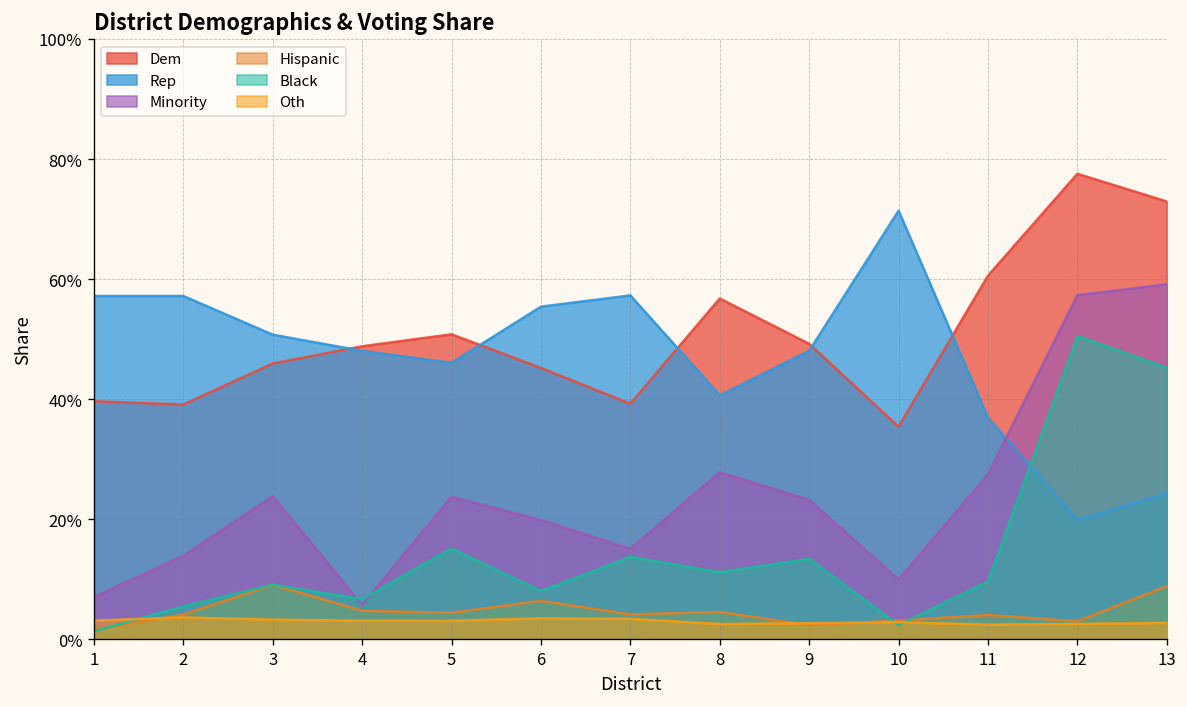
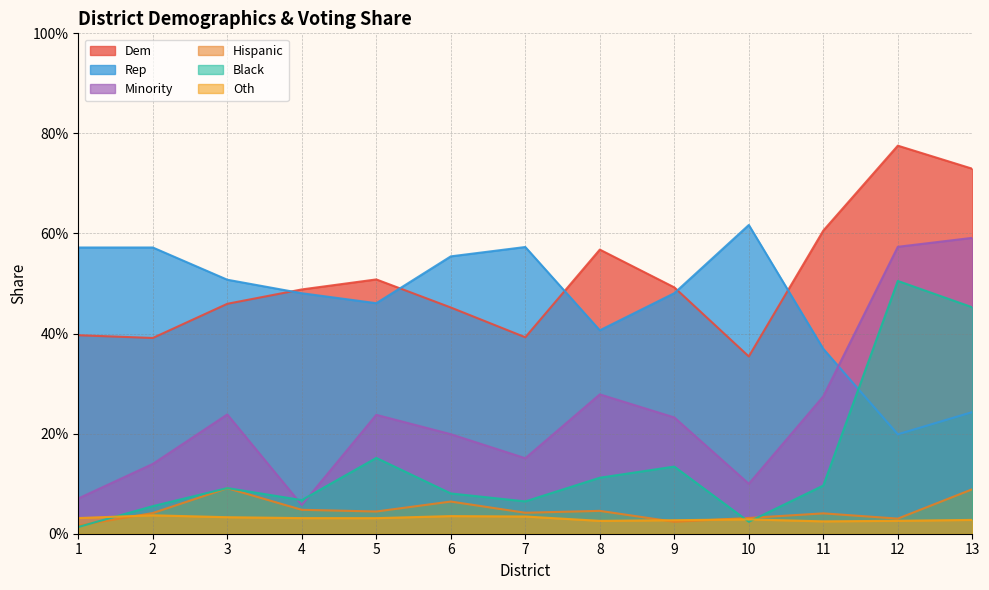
  {
    "Rep": {
      "1": "57%",
      "2": "57%",
      "3": "51%",
      "4": "48%",
      "5": "46%",
      "6": "55%",
      "7": "57%",
      "8": "41%",
      "9": "48%",
-     "10": "71%",
+     "10": "62%",
      "11": "37%",
      "12": "20%",
      "13": "24%"
    },
    "Minority": {
      "1": "7%",
      "2": "14%",
      "3": "24%",
      "4": "6%",
      "5": "24%",
      "6": "20%",
      "7": "15%",
      "8": "28%",
      "9": "23%",
      "10": "10%",
      "11": "27%",
      "12": "57%",
      "13": "59%"
    },
    "Black": {
      "2": "6%",
      "4": "7%",
      "5": "15%",
      "6": "8%",
-     "7": "14%",
+     "7": "6%",
      "8": "11%",
      "9": "13%",
      "11": "10%",
      "12": "51%",
      "13": "45%"
    }
  }
